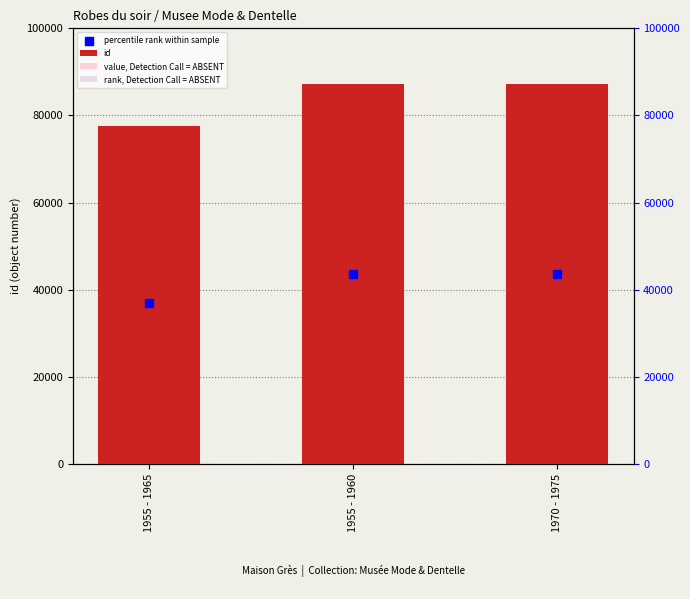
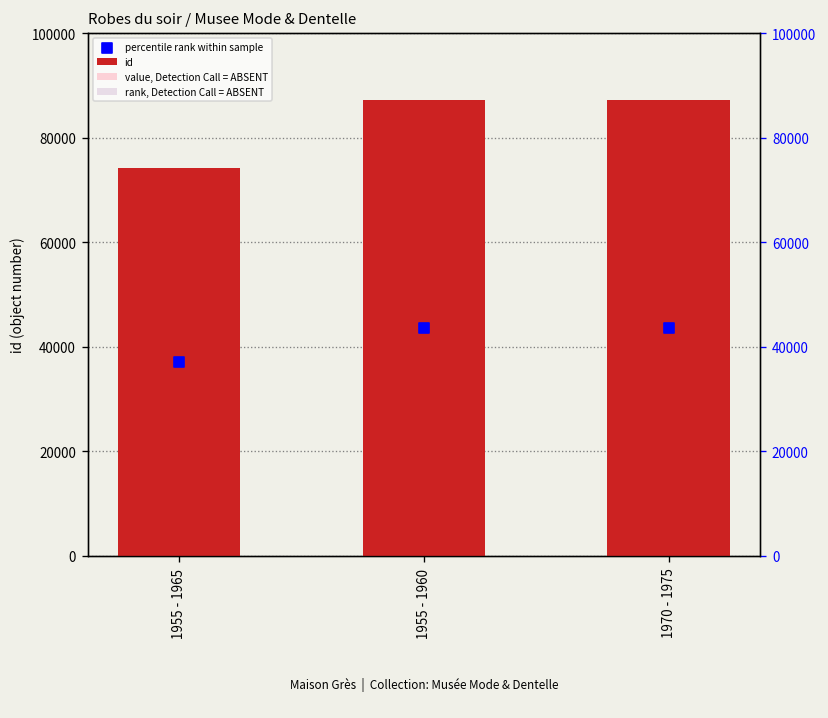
  {
    "id": {
-     "1955 - 1965": 78000,
+     "1955 - 1965": 74000,
      "1955 - 1960": 87000,
      "1970 - 1975": 87000
    }
  }
